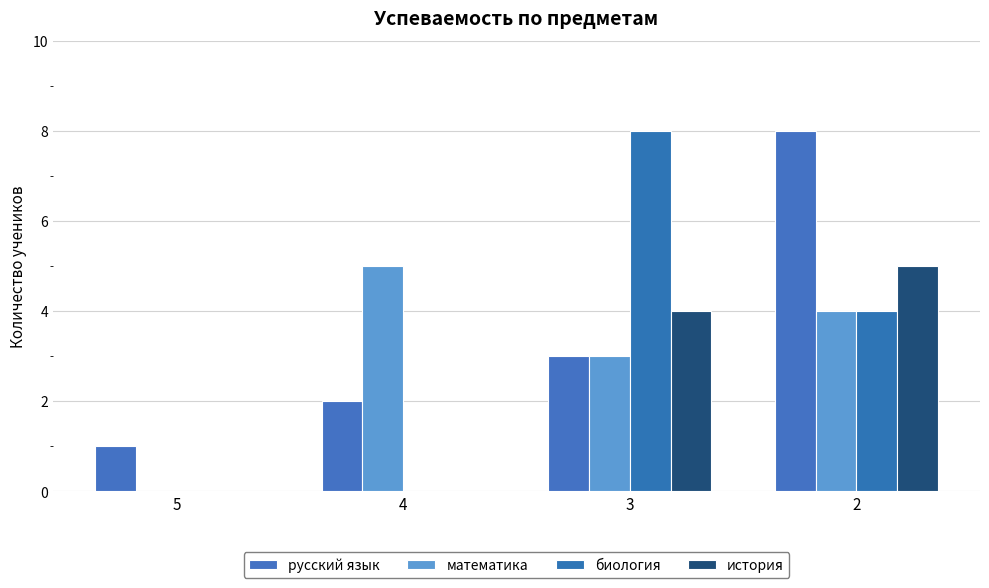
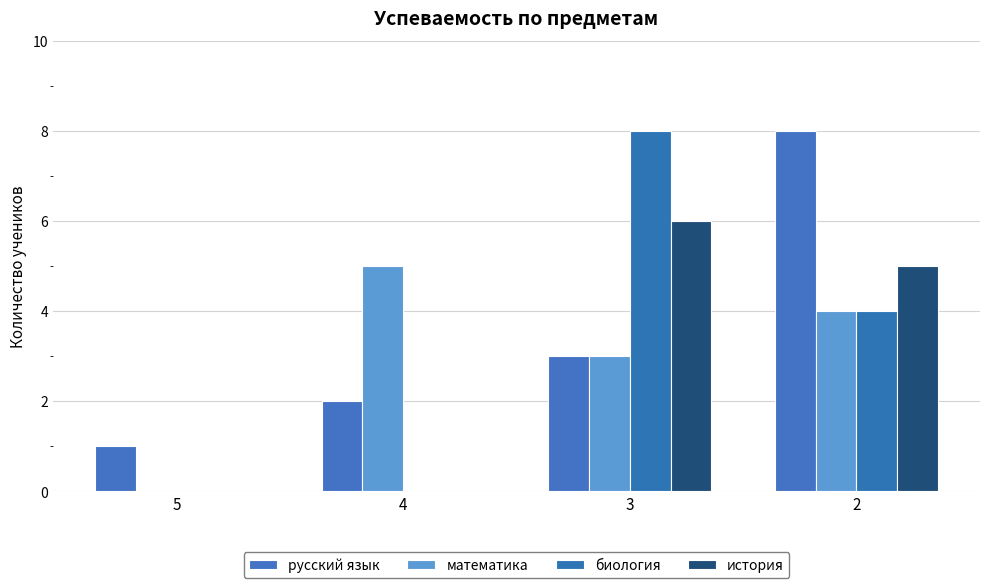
  {
    "история": {
      "5": 0,
      "4": 0,
-     "3": 4,
+     "3": 6,
      "2": 5
    }
  }
